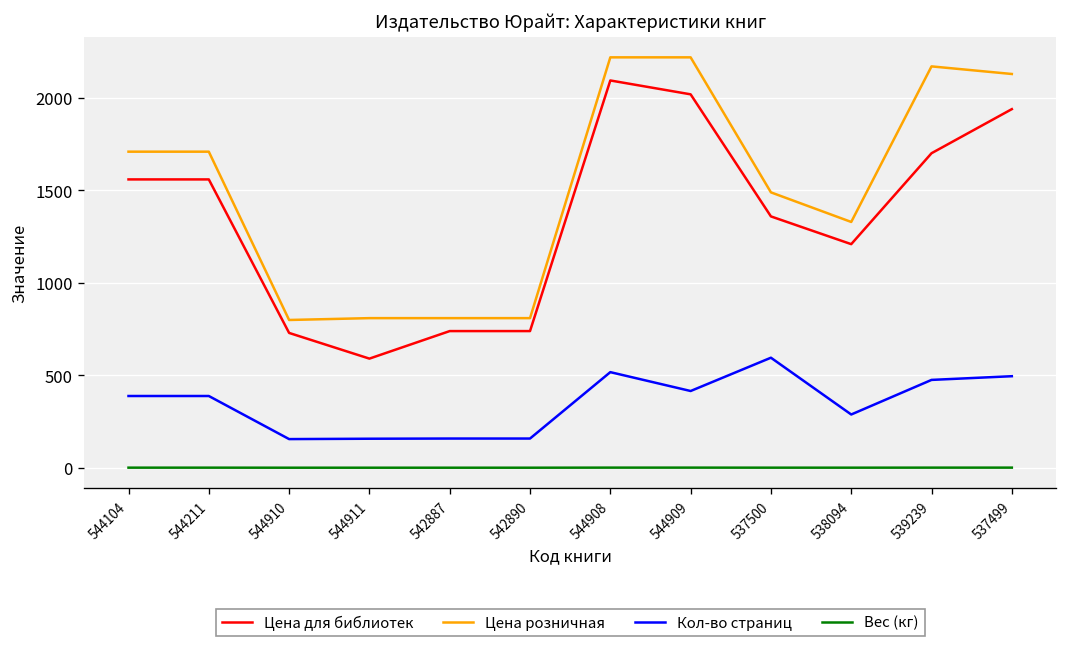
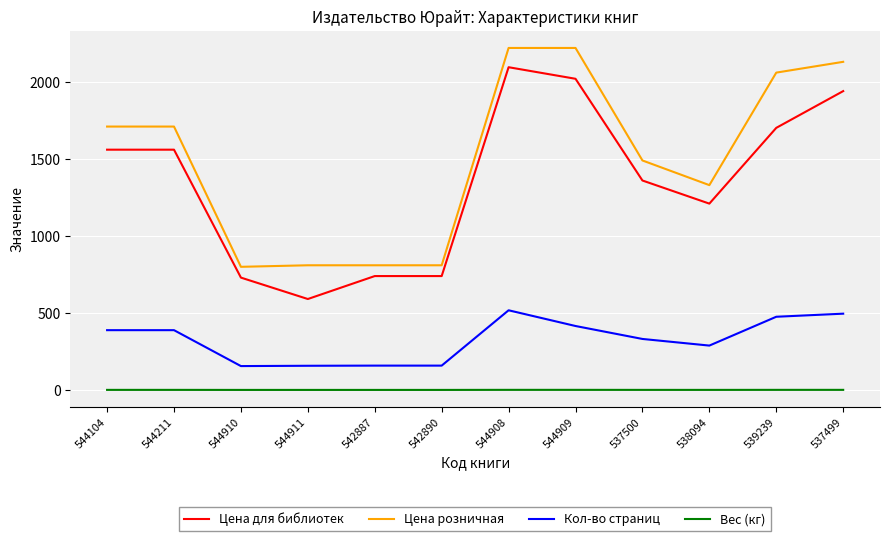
  {
    "Цена для библиотек": {
      "544104": 1560,
      "544211": 1560,
      "544910": 730,
      "544911": 590,
      "542887": 740,
      "542890": 740,
      "544908": 2090,
      "544909": 2020,
      "537500": 1360,
      "538094": 1210,
      "539239": 1700,
      "537499": 1940
    },
    "Цена розничная": {
      "544104": 1710,
      "544211": 1710,
      "544910": 800,
      "544911": 810,
      "542887": 810,
      "542890": 810,
      "544908": 2220,
      "544909": 2220,
      "537500": 1490,
      "538094": 1330,
-     "539239": 2170,
+     "539239": 2060,
      "537499": 2130
    },
    "Кол-во страниц": {
      "544104": 390,
      "544211": 390,
      "544910": 160,
      "544911": 160,
      "542887": 160,
      "542890": 160,
      "544908": 520,
      "544909": 420,
-     "537500": 600,
+     "537500": 330,
      "538094": 290,
      "539239": 480,
      "537499": 500
    },
    "Вес (кг)": {
      "544104": 0,
      "544211": 0,
      "544910": 0,
      "544911": 0,
      "542887": 0,
      "542890": 0,
      "544908": 0,
      "544909": 0,
      "537500": 0,
      "538094": 0,
      "539239": 0,
      "537499": 0
    }
  }
